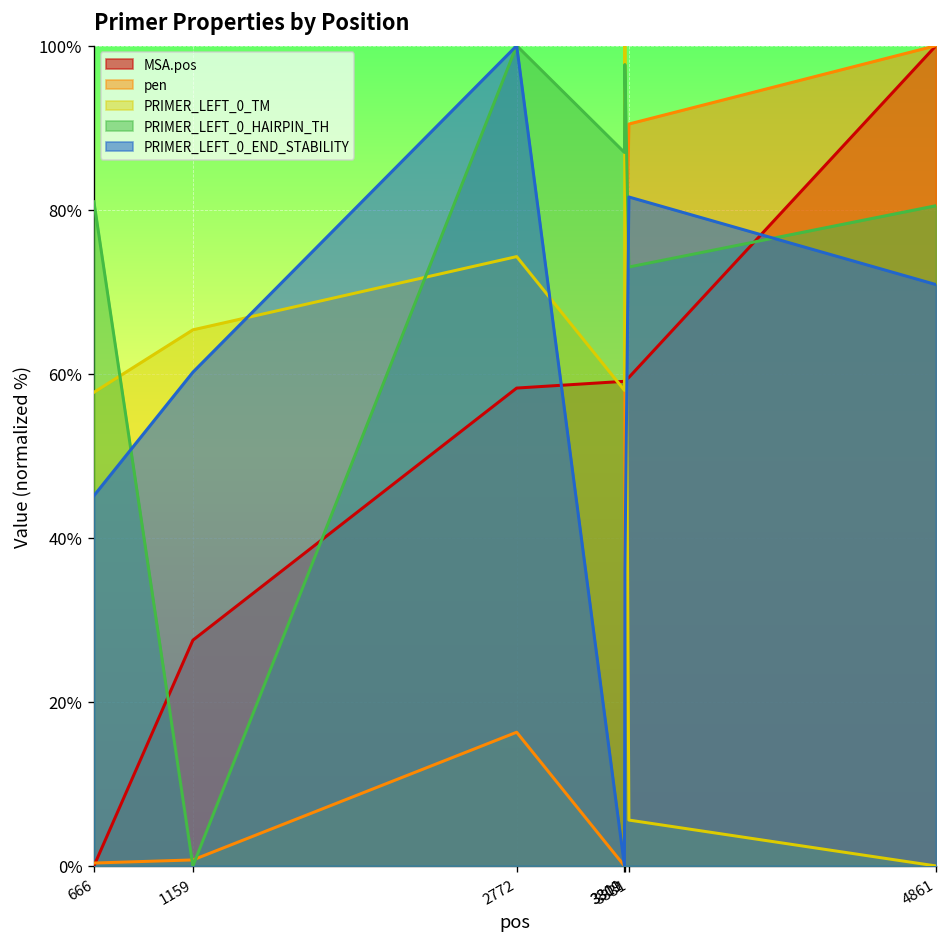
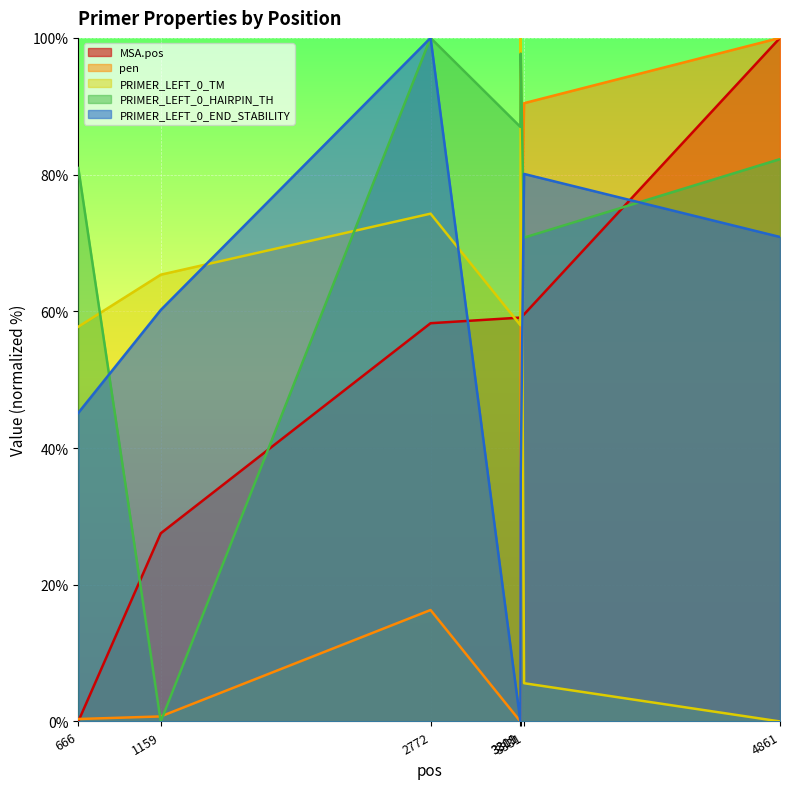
  {
    "MSA.pos": {
      "1159": "28%",
      "2772": "58%",
      "3309": "59%",
      "3311": "59%",
      "3331": "60%"
    },
    "PRIMER_LEFT_0_HAIRPIN_TH": {
      "666": "81%",
      "1159": "0%",
      "3309": "87%",
      "3311": "98%",
-     "3331": "73%",
-     "4861": "80%"
+     "3331": "71%",
+     "4861": "82%"
    },
    "PRIMER_LEFT_0_END_STABILITY": {
      "666": "45%",
      "1159": "60%",
      "3311": "36%",
-     "3331": "82%",
+     "3331": "80%",
      "4861": "71%"
    }
  }
